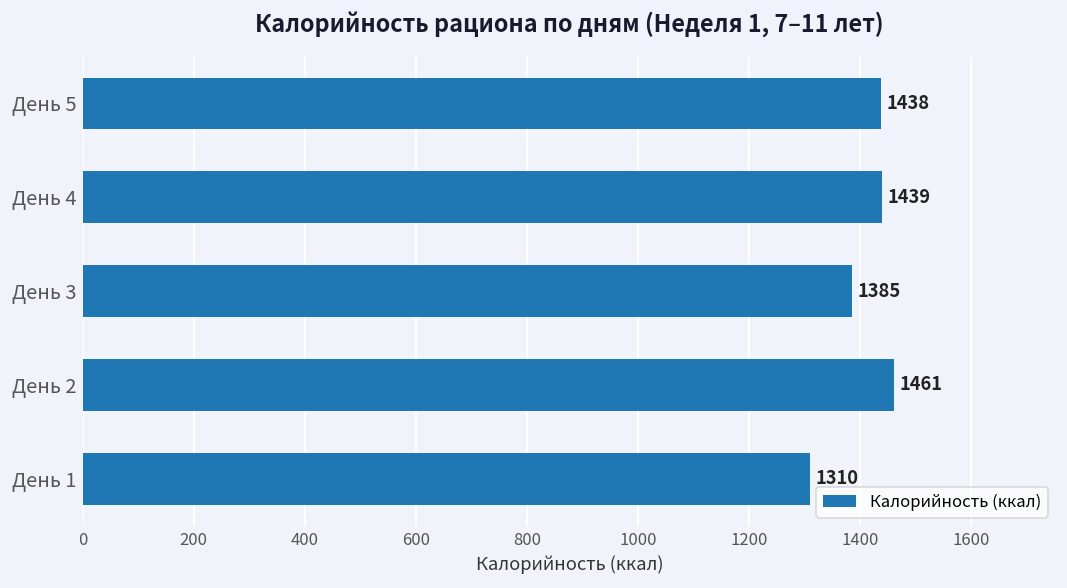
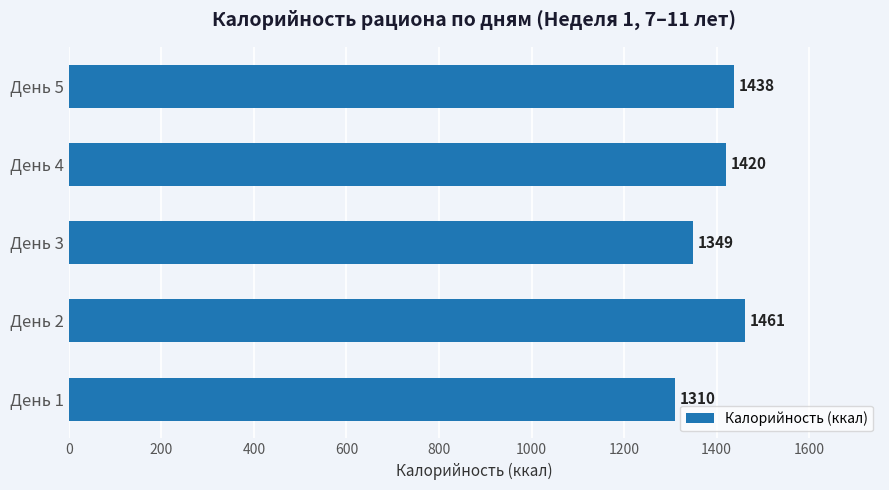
  {
    "День 5": 1438,
-   "День 4": 1439,
-   "День 3": 1385,
+   "День 4": 1420,
+   "День 3": 1349,
    "День 2": 1461
  }
